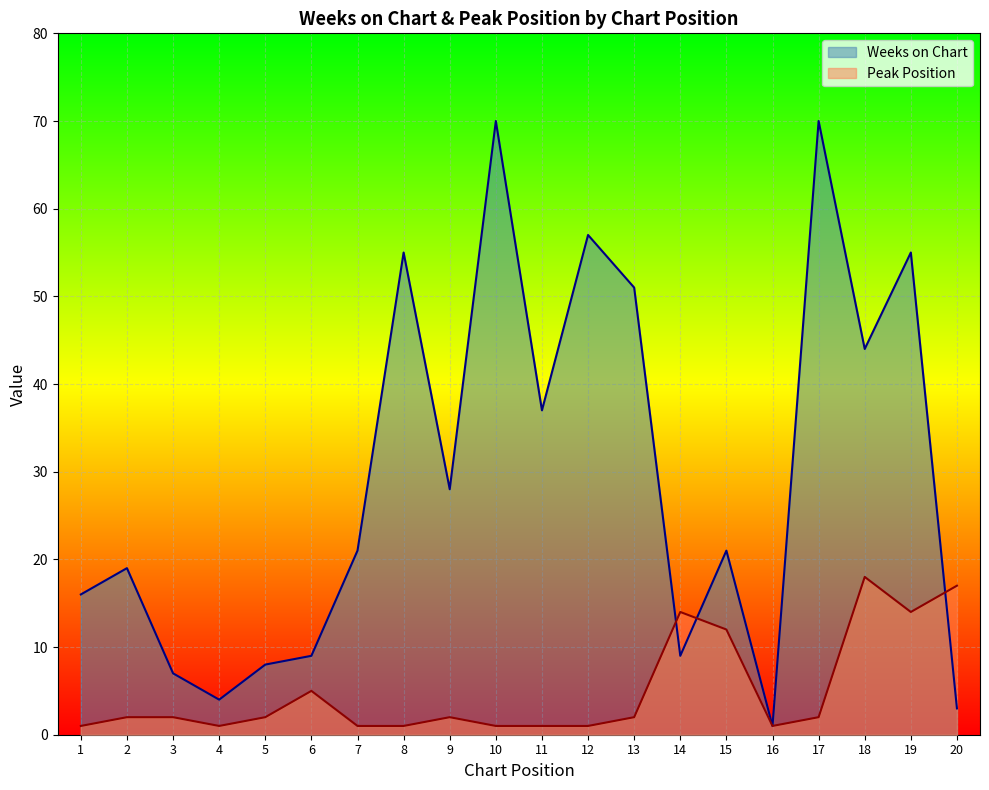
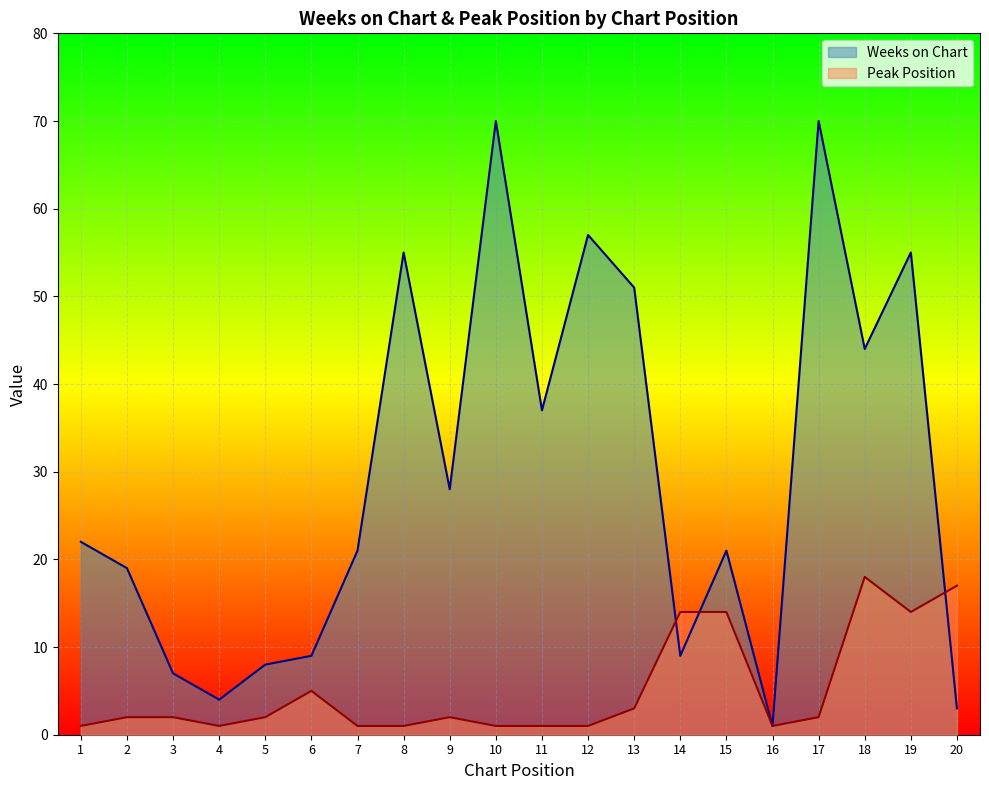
  {
    "Weeks on Chart": {
-     "1": 16,
+     "1": 22,
      "2": 19,
      "3": 7,
      "4": 4,
      "5": 8,
      "6": 9,
      "7": 21,
      "8": 55,
      "9": 28,
      "10": 70,
      "11": 37,
      "12": 57,
      "13": 51,
      "14": 9,
      "15": 21,
      "17": 70,
      "18": 44,
      "19": 55,
      "20": 3
    },
    "Peak Position": {
      "1": 1,
      "2": 2,
      "3": 2,
      "4": 1,
      "5": 2,
      "6": 5,
      "7": 1,
      "8": 1,
      "9": 2,
      "10": 1,
      "11": 1,
      "12": 1,
-     "13": 2,
+     "13": 3,
      "14": 14,
-     "15": 12,
+     "15": 14,
      "17": 2,
      "18": 18,
      "19": 14,
      "20": 17
    }
  }
